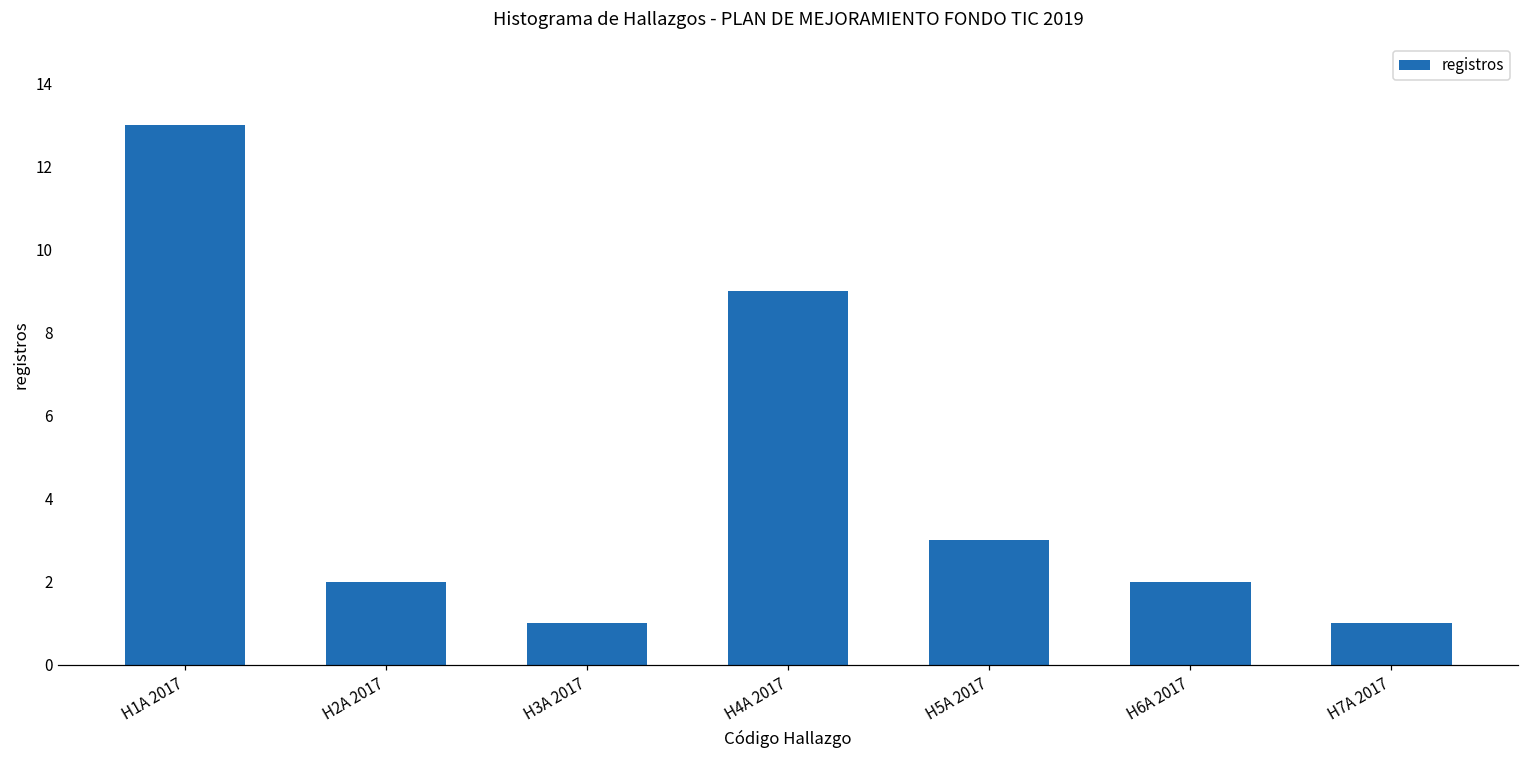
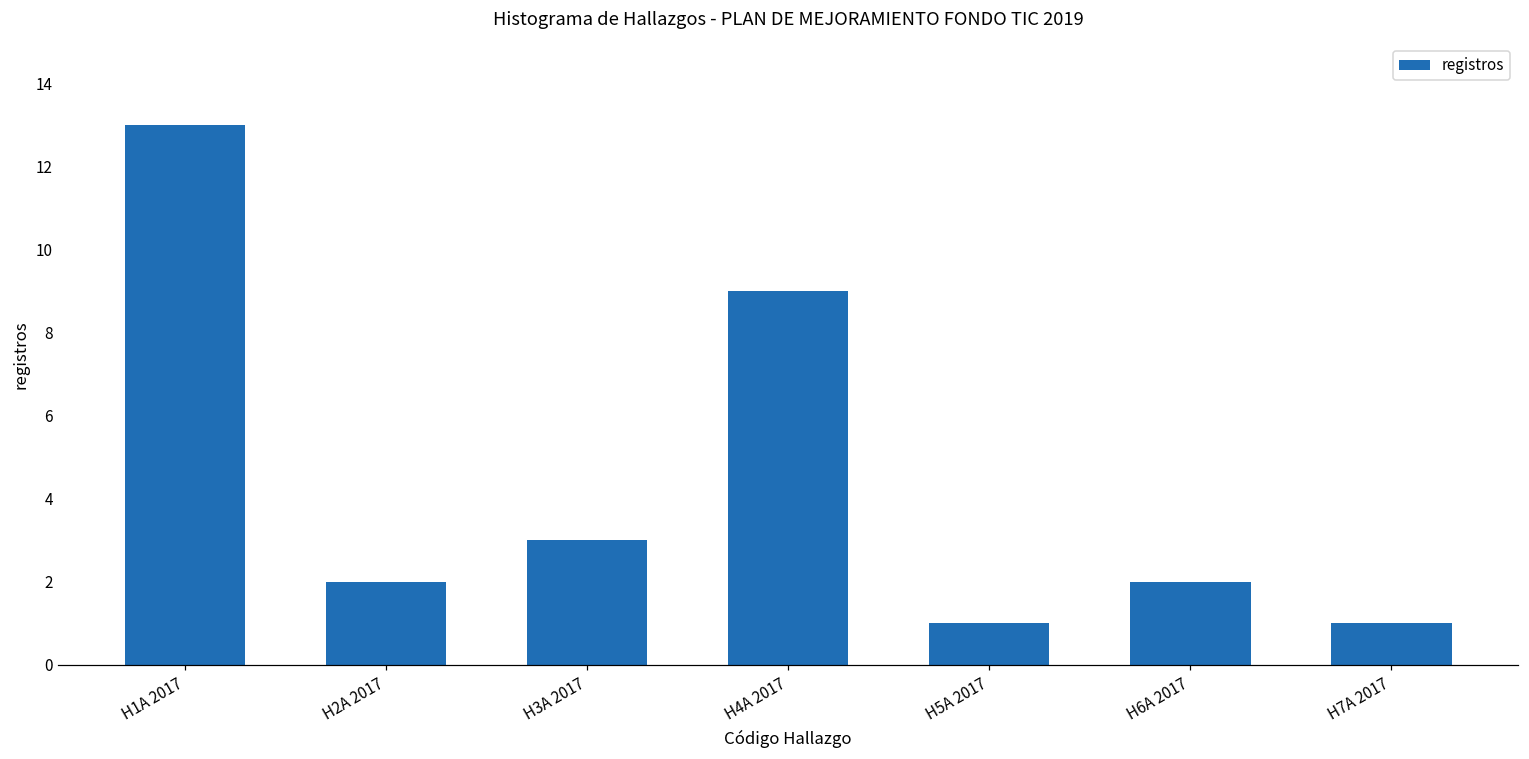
  {
    "H1A 2017": 13,
    "H2A 2017": 2,
-   "H3A 2017": 1,
+   "H3A 2017": 3,
    "H4A 2017": 9,
-   "H5A 2017": 3,
+   "H5A 2017": 1,
    "H6A 2017": 2,
    "H7A 2017": 1
  }
